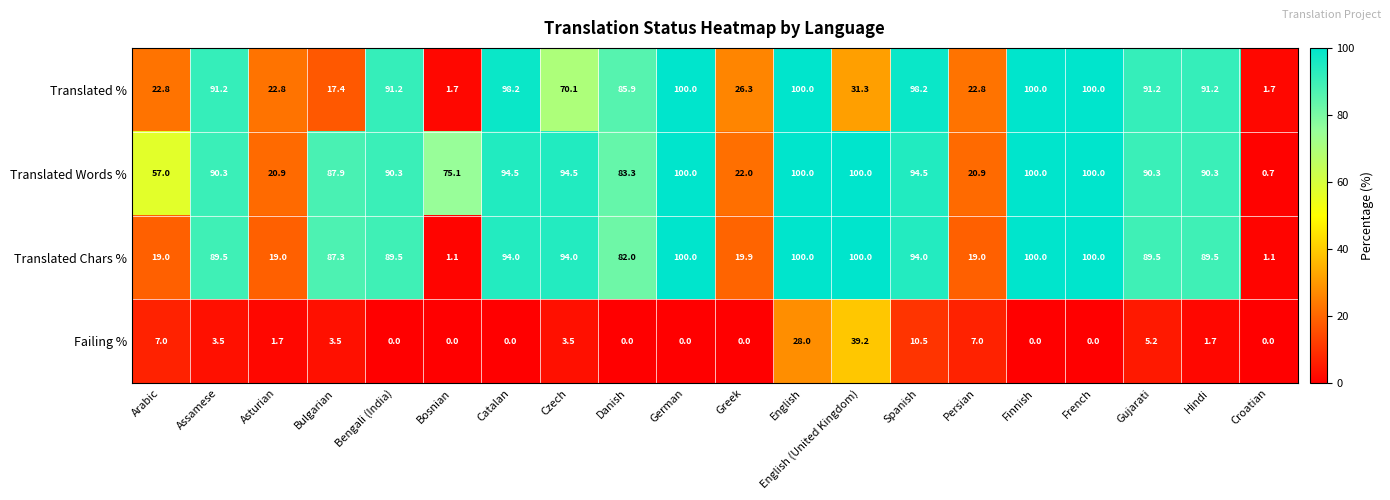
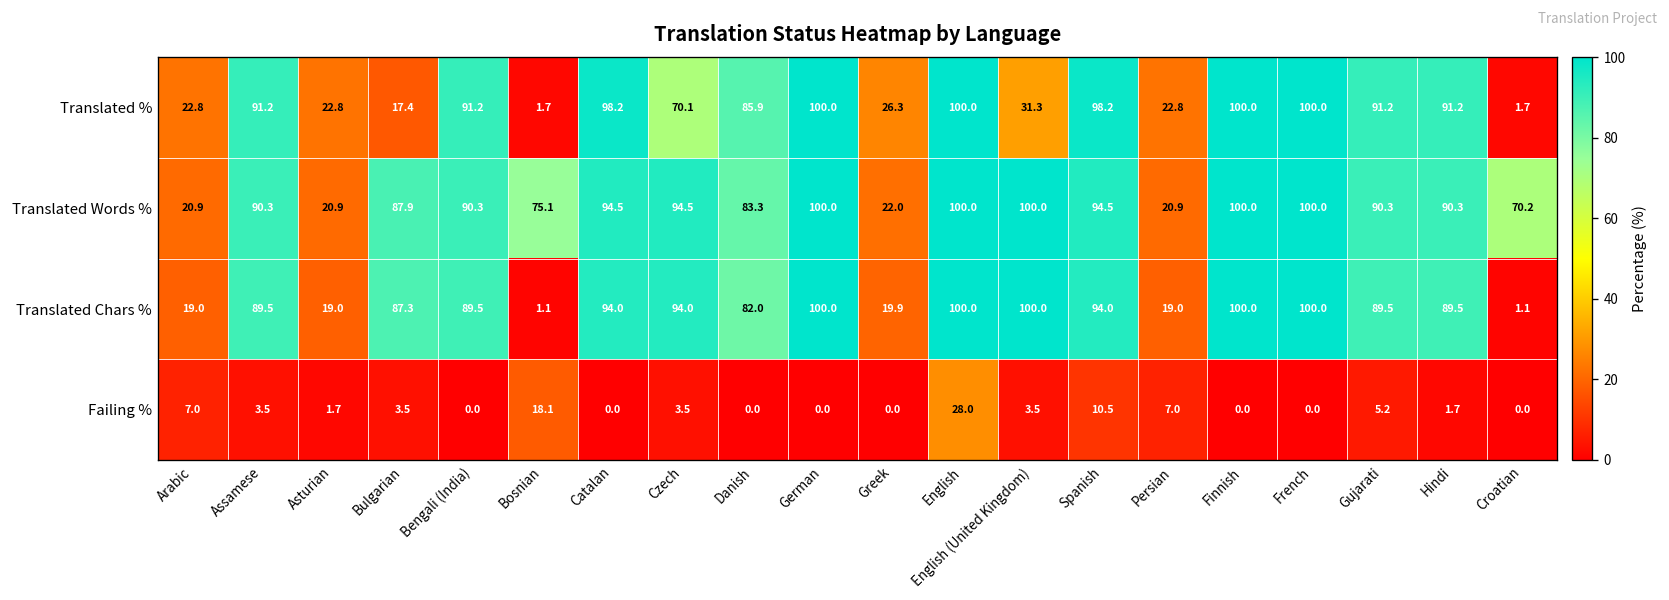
  {
    "Translated %": {
      "Arabic": 22.8,
      "Assamese": 91.2,
      "Asturian": 22.8,
      "Bulgarian": 17.4,
      "Bengali (India)": 91.2,
      "Bosnian": 1.7,
      "Catalan": 98.2,
      "Czech": 70.1,
      "Danish": 85.9,
      "German": 100.0,
      "Greek": 26.3,
      "English": 100.0,
      "English (United Kingdom)": 31.3,
      "Spanish": 98.2,
      "Persian": 22.8,
      "Finnish": 100.0,
      "French": 100.0,
      "Gujarati": 91.2,
      "Hindi": 91.2,
      "Croatian": 1.7
    },
    "Translated Words %": {
-     "Arabic": 57.0,
+     "Arabic": 20.9,
      "Assamese": 90.3,
      "Asturian": 20.9,
      "Bulgarian": 87.9,
      "Bengali (India)": 90.3,
      "Bosnian": 75.1,
      "Catalan": 94.5,
      "Czech": 94.5,
      "Danish": 83.3,
      "German": 100.0,
      "Greek": 22.0,
      "English": 100.0,
      "English (United Kingdom)": 100.0,
      "Spanish": 94.5,
      "Persian": 20.9,
      "Finnish": 100.0,
      "French": 100.0,
      "Gujarati": 90.3,
      "Hindi": 90.3,
-     "Croatian": 0.7
+     "Croatian": 70.2
    },
    "Translated Chars %": {
      "Arabic": 19.0,
      "Assamese": 89.5,
      "Asturian": 19.0,
      "Bulgarian": 87.3,
      "Bengali (India)": 89.5,
      "Bosnian": 1.1,
      "Catalan": 94.0,
      "Czech": 94.0,
      "Danish": 82.0,
      "German": 100.0,
      "Greek": 19.9,
      "English": 100.0,
      "English (United Kingdom)": 100.0,
      "Spanish": 94.0,
      "Persian": 19.0,
      "Finnish": 100.0,
      "French": 100.0,
      "Gujarati": 89.5,
      "Hindi": 89.5,
      "Croatian": 1.1
    },
    "Failing %": {
      "Arabic": 7.0,
      "Assamese": 3.5,
      "Asturian": 1.7,
      "Bulgarian": 3.5,
      "Bengali (India)": 0.0,
-     "Bosnian": 0.0,
+     "Bosnian": 18.1,
      "Catalan": 0.0,
      "Czech": 3.5,
      "Danish": 0.0,
      "German": 0.0,
      "Greek": 0.0,
      "English": 28.0,
-     "English (United Kingdom)": 39.2,
+     "English (United Kingdom)": 3.5,
      "Spanish": 10.5,
      "Persian": 7.0,
      "Finnish": 0.0,
      "French": 0.0,
      "Gujarati": 5.2,
      "Hindi": 1.7,
      "Croatian": 0.0
    }
  }
